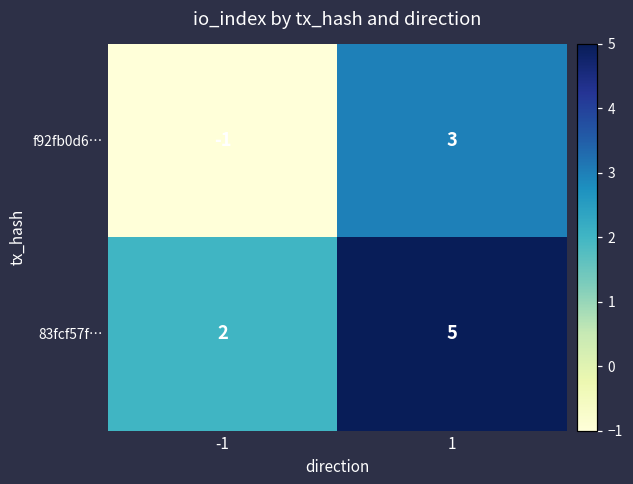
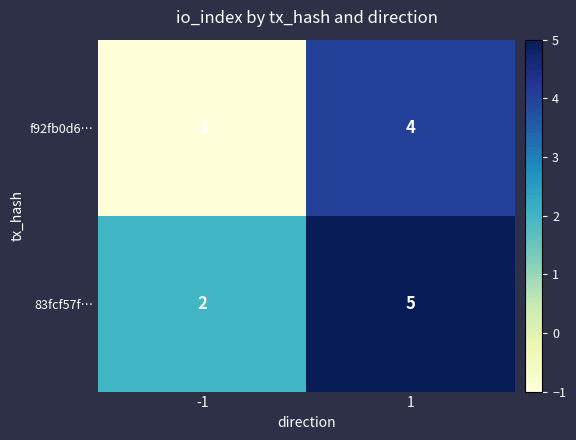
  {
    "f92fb0d6…": {
-     "1": 3
+     "1": 4
    },
    "83fcf57f…": {
      "-1": 2,
      "1": 5
    }
  }
